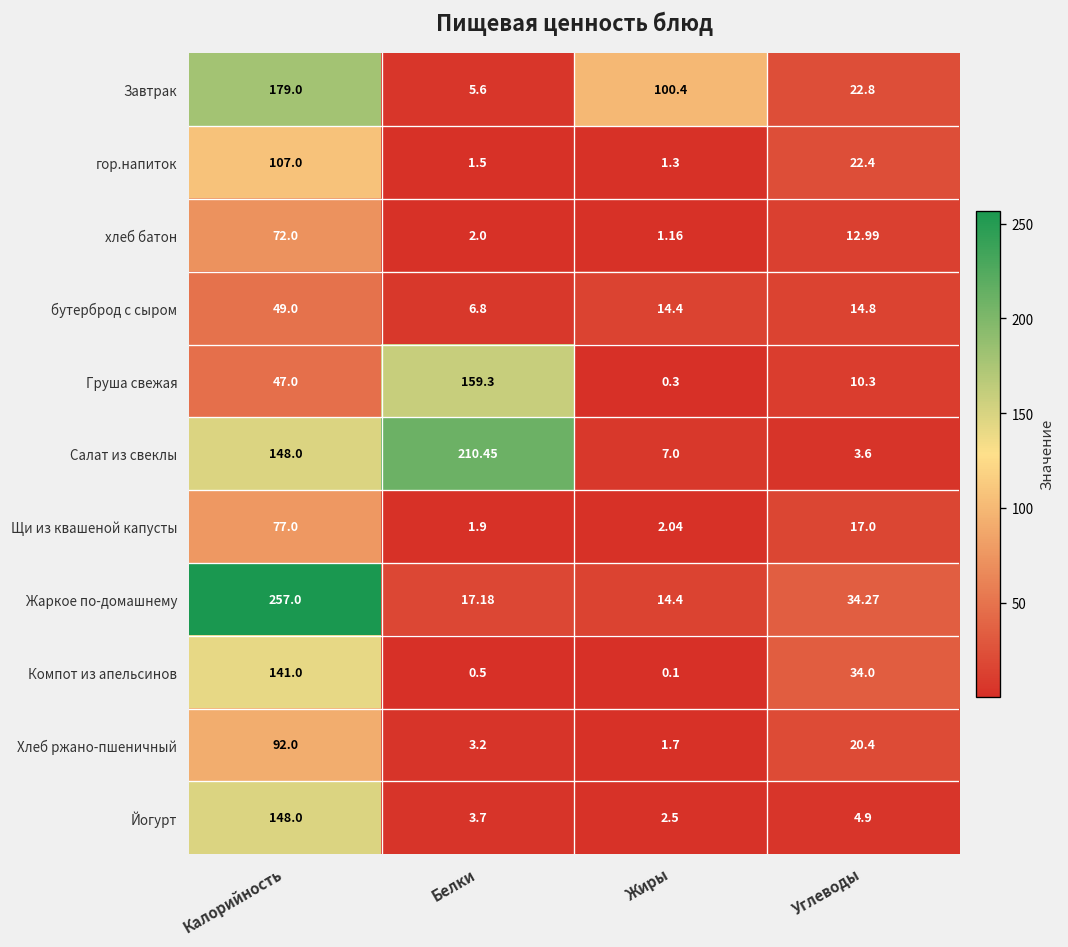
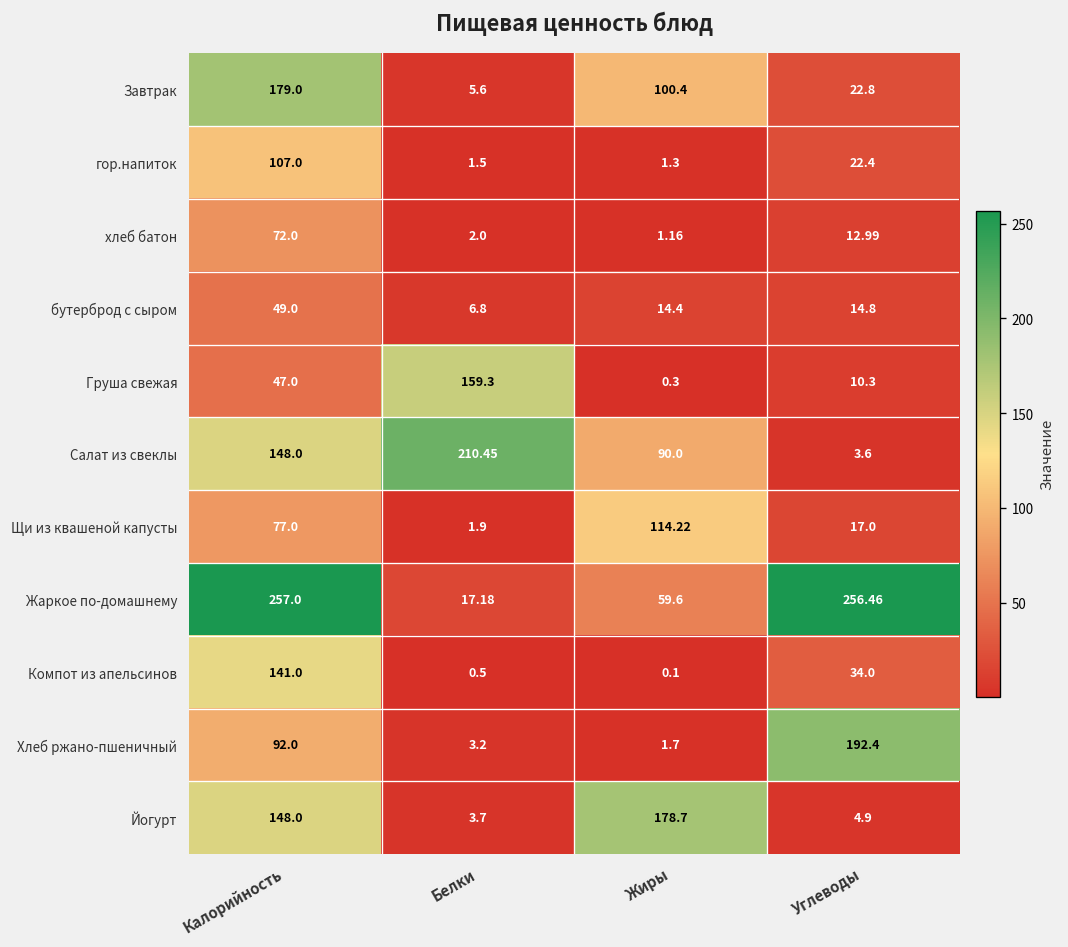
  {
    "Завтрак": {
      "Калорийность": 179.0,
      "Белки": 5.6,
      "Жиры": 100.4,
      "Углеводы": 22.8
    },
    "гор.напиток": {
      "Калорийность": 107.0,
      "Белки": 1.5,
      "Жиры": 1.3,
      "Углеводы": 22.4
    },
    "хлеб батон": {
      "Калорийность": 72.0,
      "Белки": 2.0,
      "Жиры": 1.16,
      "Углеводы": 12.99
    },
    "бутерброд с сыром": {
      "Калорийность": 49.0,
      "Белки": 6.8,
      "Жиры": 14.4,
      "Углеводы": 14.8
    },
    "Груша свежая": {
      "Калорийность": 47.0,
      "Белки": 159.3,
      "Жиры": 0.3,
      "Углеводы": 10.3
    },
    "Салат из свеклы": {
      "Калорийность": 148.0,
      "Белки": 210.45,
-     "Жиры": 7.0,
+     "Жиры": 90.0,
      "Углеводы": 3.6
    },
    "Щи из квашеной капусты": {
      "Калорийность": 77.0,
      "Белки": 1.9,
-     "Жиры": 2.04,
+     "Жиры": 114.22,
      "Углеводы": 17.0
    },
    "Жаркое по-домашнему": {
      "Калорийность": 257.0,
      "Белки": 17.18,
-     "Жиры": 14.4,
-     "Углеводы": 34.27
+     "Жиры": 59.6,
+     "Углеводы": 256.46
    },
    "Компот из апельсинов": {
      "Калорийность": 141.0,
      "Белки": 0.5,
      "Жиры": 0.1,
      "Углеводы": 34.0
    },
    "Хлеб ржано-пшеничный": {
      "Калорийность": 92.0,
      "Белки": 3.2,
      "Жиры": 1.7,
-     "Углеводы": 20.4
+     "Углеводы": 192.4
    },
    "Йогурт": {
      "Калорийность": 148.0,
      "Белки": 3.7,
-     "Жиры": 2.5,
+     "Жиры": 178.7,
      "Углеводы": 4.9
    }
  }
